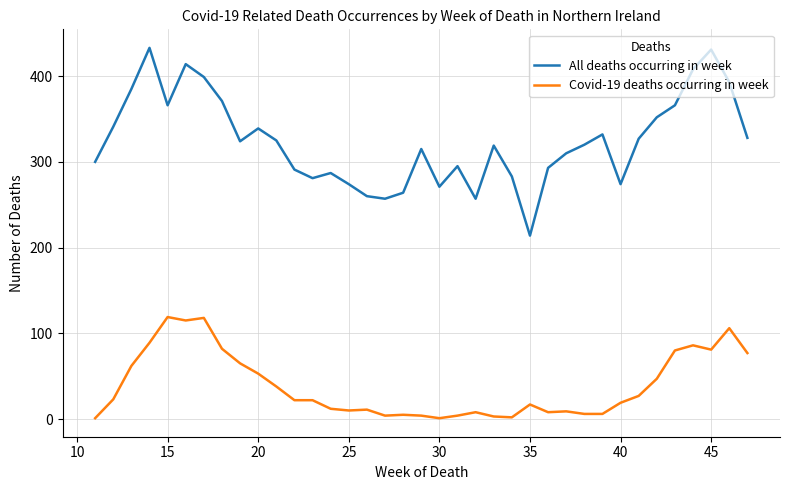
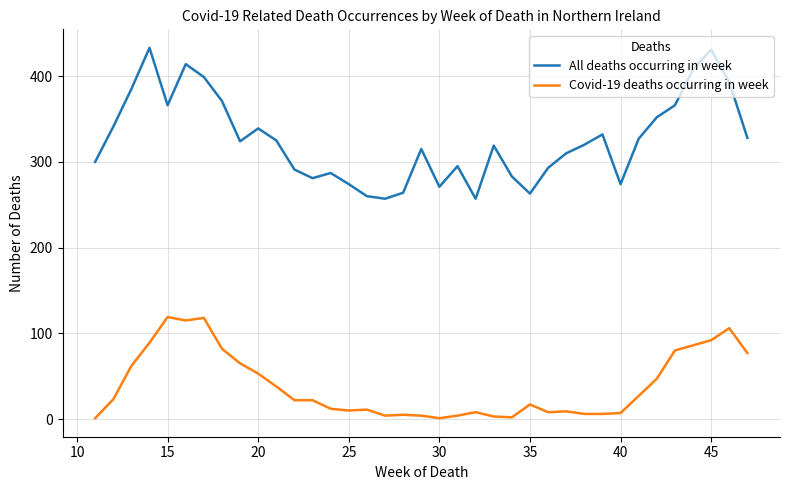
  {
    "All deaths occurring in week": {
      "15": 370,
      "20": 340,
      "25": 270,
      "30": 270,
-     "35": 210,
+     "35": 260,
      "40": 270
    },
    "Covid-19 deaths occurring in week": {
      "15": 120,
      "20": 50,
      "25": 10,
      "30": 0,
      "35": 20,
-     "40": 20,
-     "45": 80
+     "40": 10,
+     "45": 90
    }
  }
